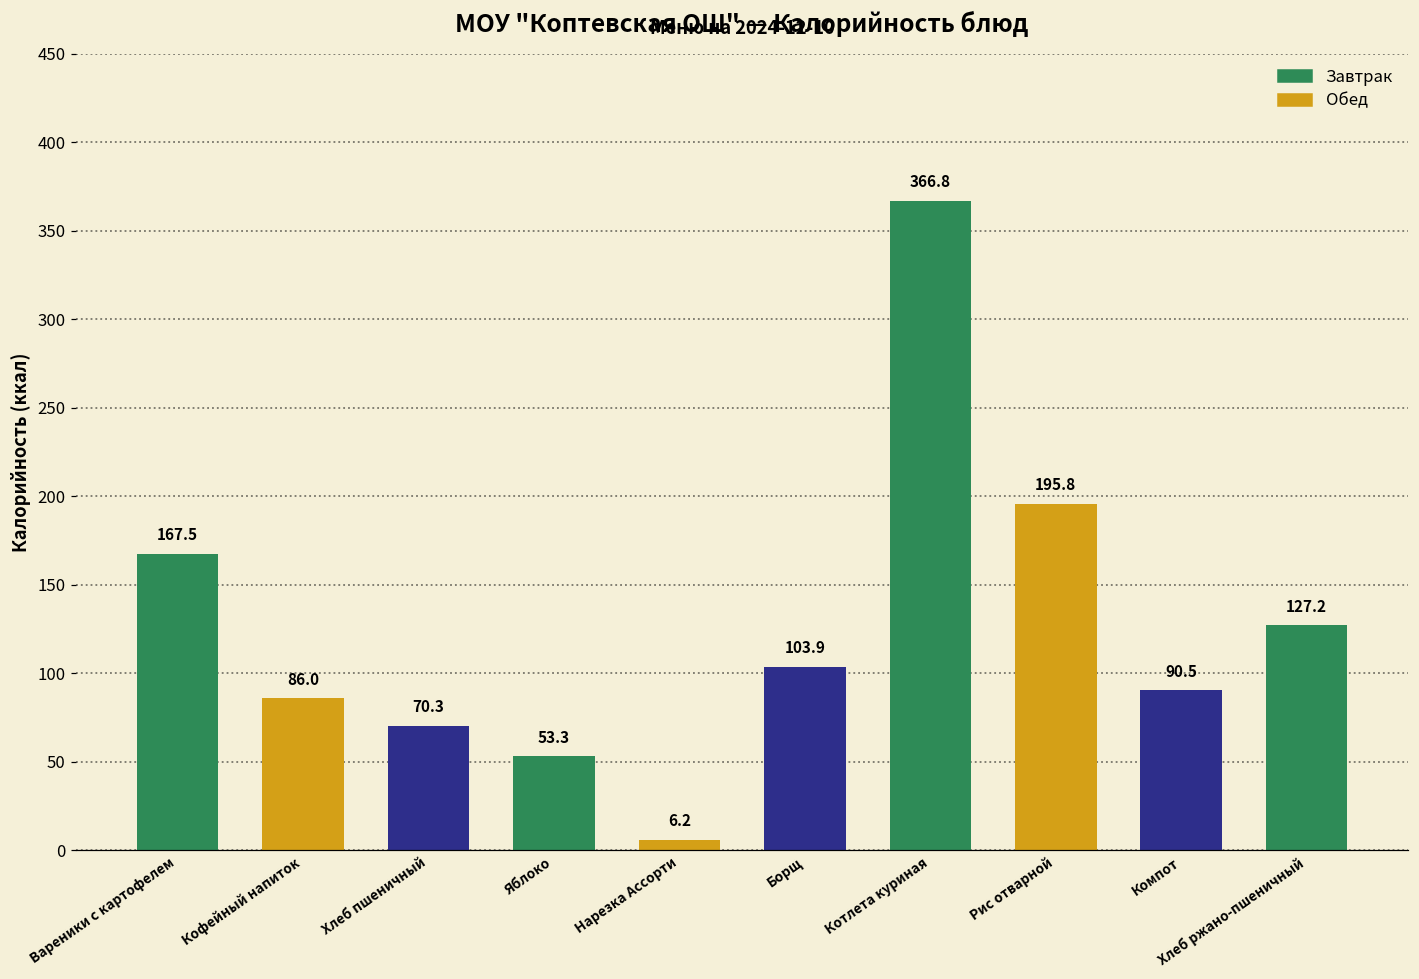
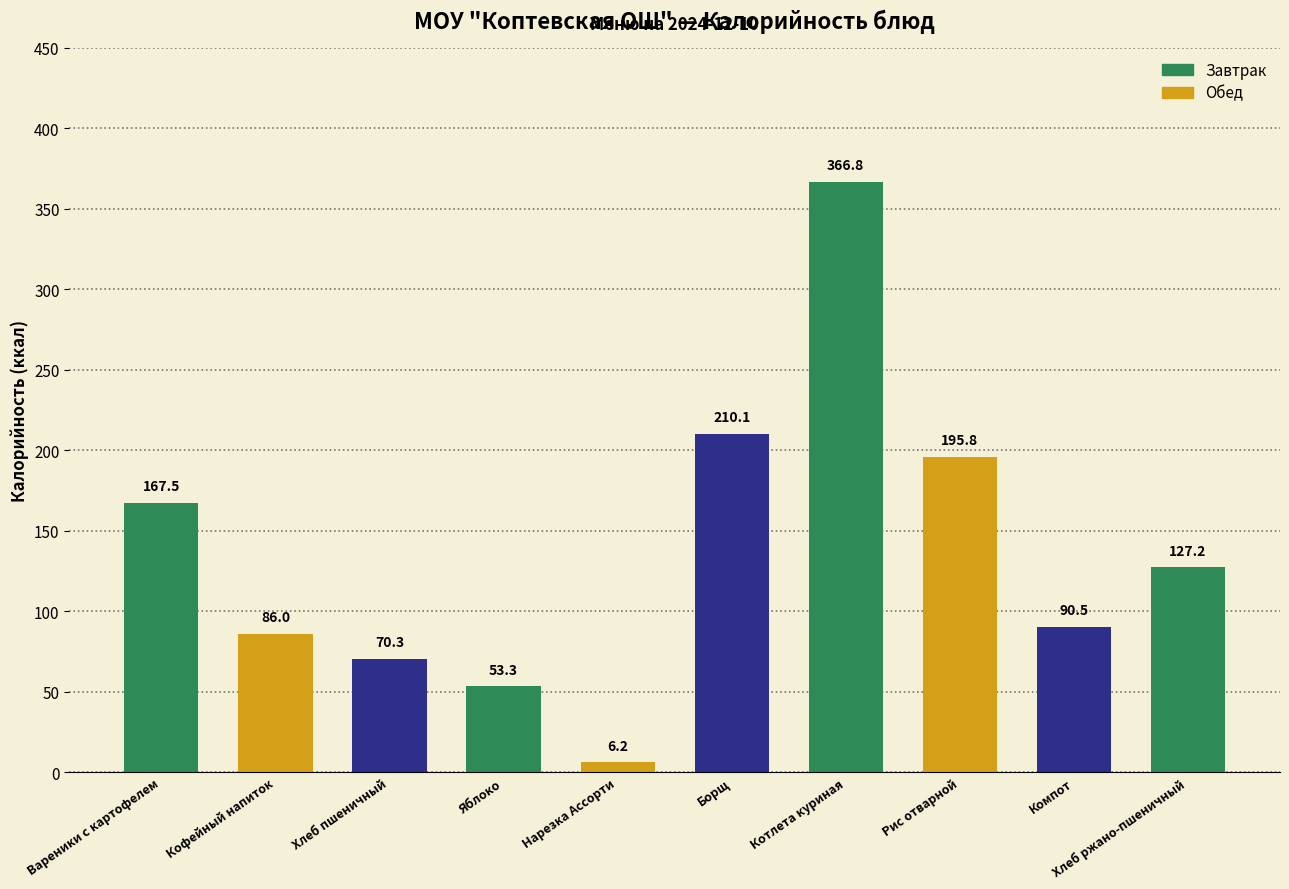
  {
    "Вареники с картофелем": 167.5,
    "Кофейный напиток": 86.0,
    "Хлеб пшеничный": 70.3,
    "Яблоко": 53.3,
    "Нарезка Ассорти": 6.2,
-   "Борщ": 103.9,
+   "Борщ": 210.1,
    "Котлета куриная": 366.8,
    "Рис отварной": 195.8,
    "Компот": 90.5,
    "Хлеб ржано-пшеничный": 127.2
  }
